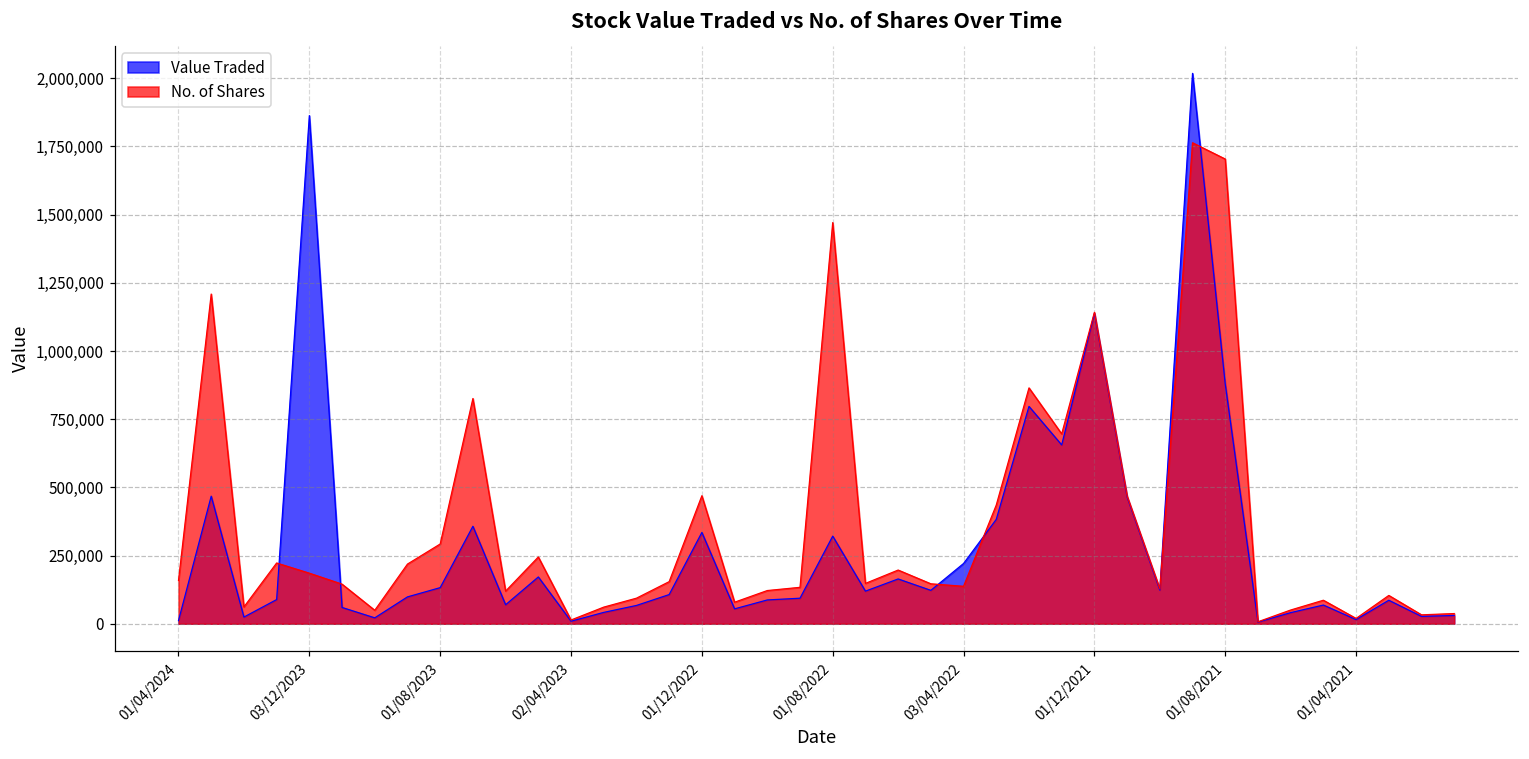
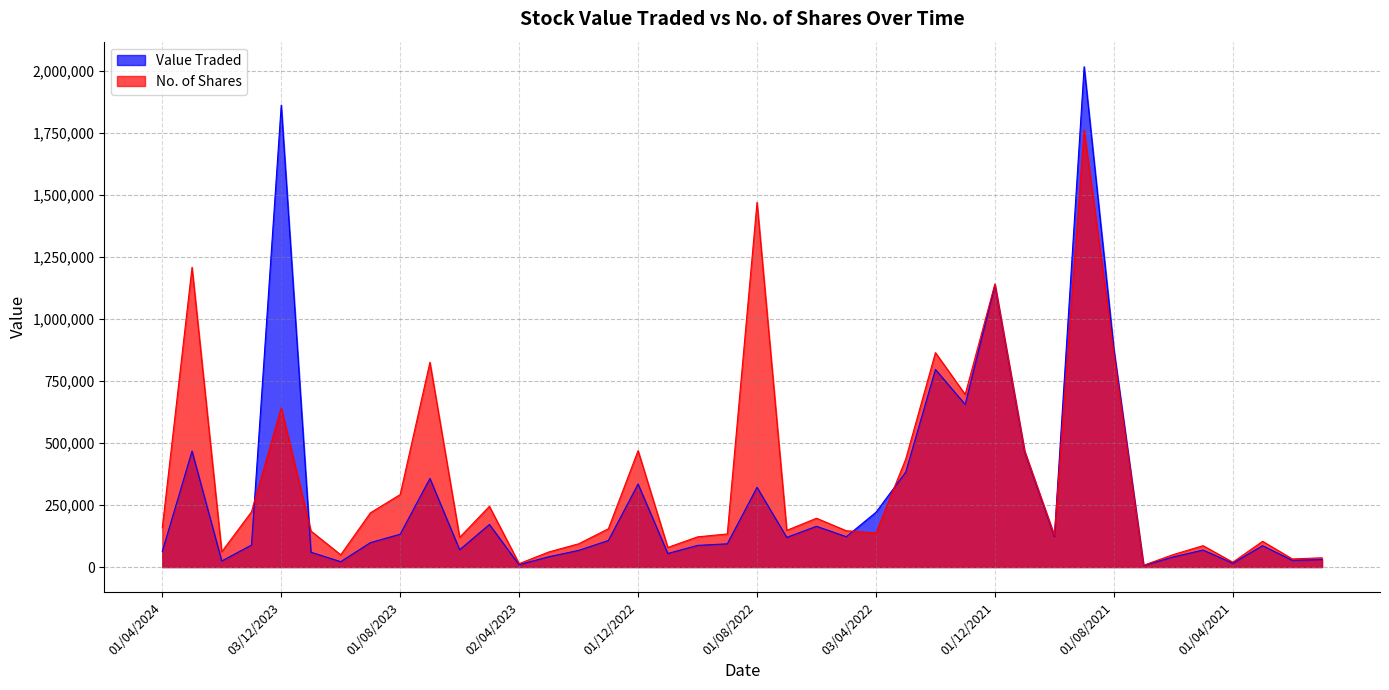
  {
    "Value Traded": {
-     "01/04/2024": "10,000",
+     "01/04/2024": "60,000",
      "03/12/2023": "1,860,000",
      "01/08/2023": "130,000",
      "01/12/2022": "330,000",
      "01/08/2022": "320,000",
      "03/04/2022": "220,000",
      "01/08/2021": "880,000"
    },
    "No. of Shares": {
      "01/04/2024": "160,000",
-     "03/12/2023": "190,000",
+     "03/12/2023": "640,000",
      "01/08/2023": "290,000",
      "01/12/2022": "470,000",
      "01/08/2022": "1,470,000",
      "03/04/2022": "140,000",
-     "01/08/2021": "1,700,000"
+     "01/08/2021": "860,000"
    }
  }
